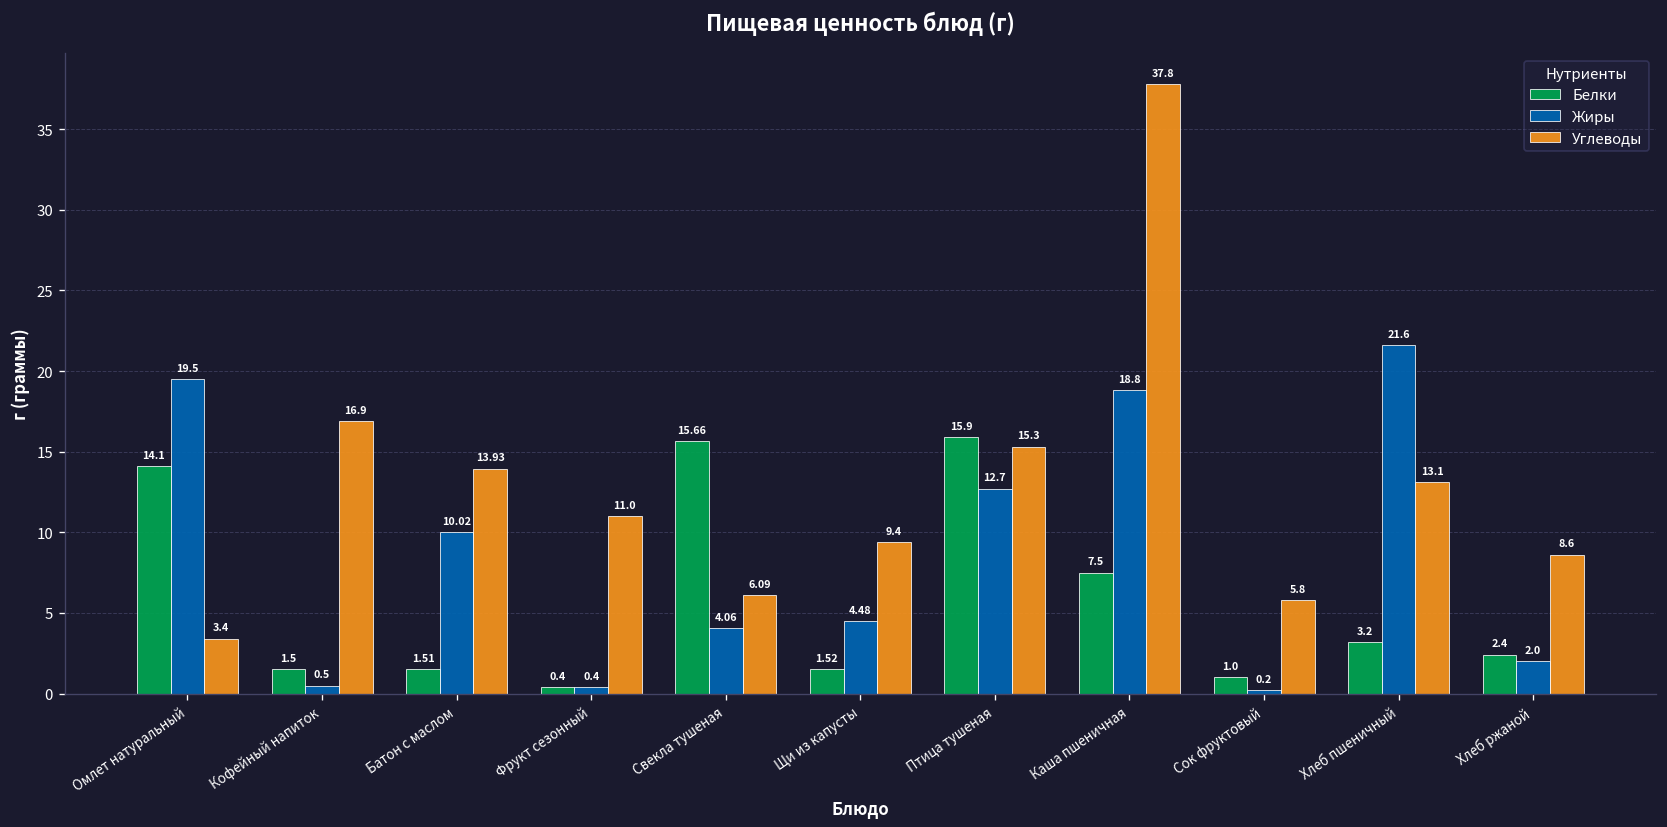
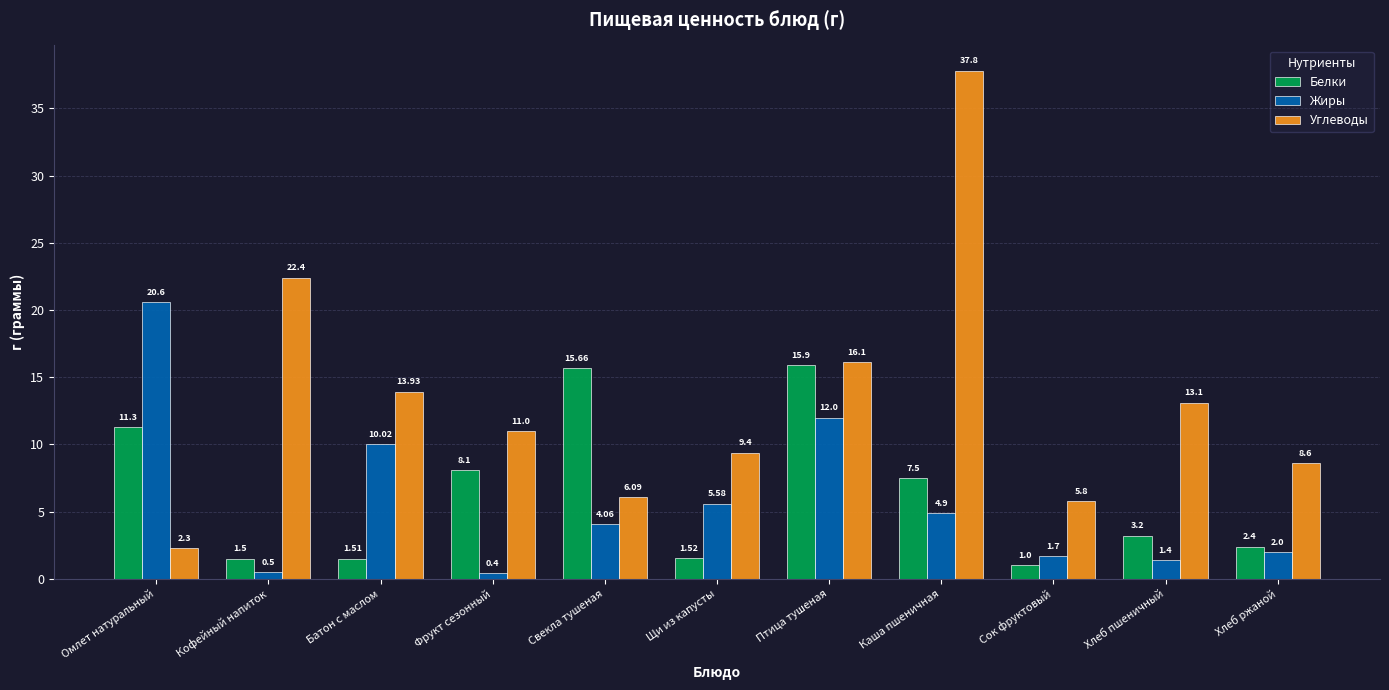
  {
    "Белки": {
-     "Омлет натуральный": 14.1,
+     "Омлет натуральный": 11.3,
      "Кофейный напиток": 1.5,
      "Батон с маслом": 1.51,
-     "Фрукт сезонный": 0.4,
+     "Фрукт сезонный": 8.1,
      "Свекла тушеная": 15.66,
      "Щи из капусты": 1.52,
      "Птица тушеная": 15.9,
      "Каша пшеничная": 7.5,
      "Сок фруктовый": 1.0,
      "Хлеб пшеничный": 3.2,
      "Хлеб ржаной": 2.4
    },
    "Жиры": {
-     "Омлет натуральный": 19.5,
+     "Омлет натуральный": 20.6,
      "Кофейный напиток": 0.5,
      "Батон с маслом": 10.02,
      "Фрукт сезонный": 0.4,
      "Свекла тушеная": 4.06,
-     "Щи из капусты": 4.48,
-     "Птица тушеная": 12.7,
-     "Каша пшеничная": 18.8,
-     "Сок фруктовый": 0.2,
-     "Хлеб пшеничный": 21.6,
+     "Щи из капусты": 5.58,
+     "Птица тушеная": 12.0,
+     "Каша пшеничная": 4.9,
+     "Сок фруктовый": 1.7,
+     "Хлеб пшеничный": 1.4,
      "Хлеб ржаной": 2.0
    },
    "Углеводы": {
-     "Омлет натуральный": 3.4,
-     "Кофейный напиток": 16.9,
+     "Омлет натуральный": 2.3,
+     "Кофейный напиток": 22.4,
      "Батон с маслом": 13.93,
      "Фрукт сезонный": 11.0,
      "Свекла тушеная": 6.09,
      "Щи из капусты": 9.4,
-     "Птица тушеная": 15.3,
+     "Птица тушеная": 16.1,
      "Каша пшеничная": 37.8,
      "Сок фруктовый": 5.8,
      "Хлеб пшеничный": 13.1,
      "Хлеб ржаной": 8.6
    }
  }
